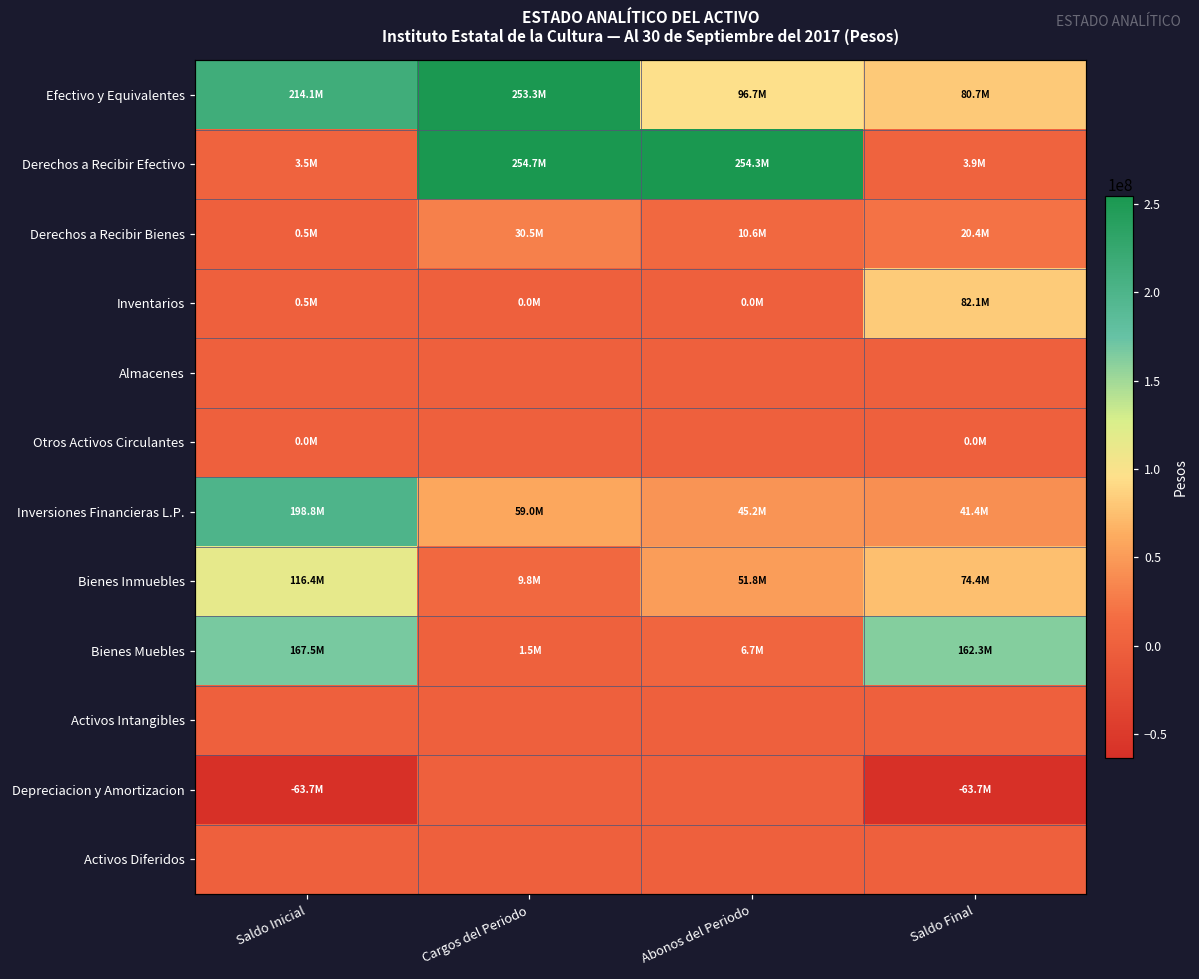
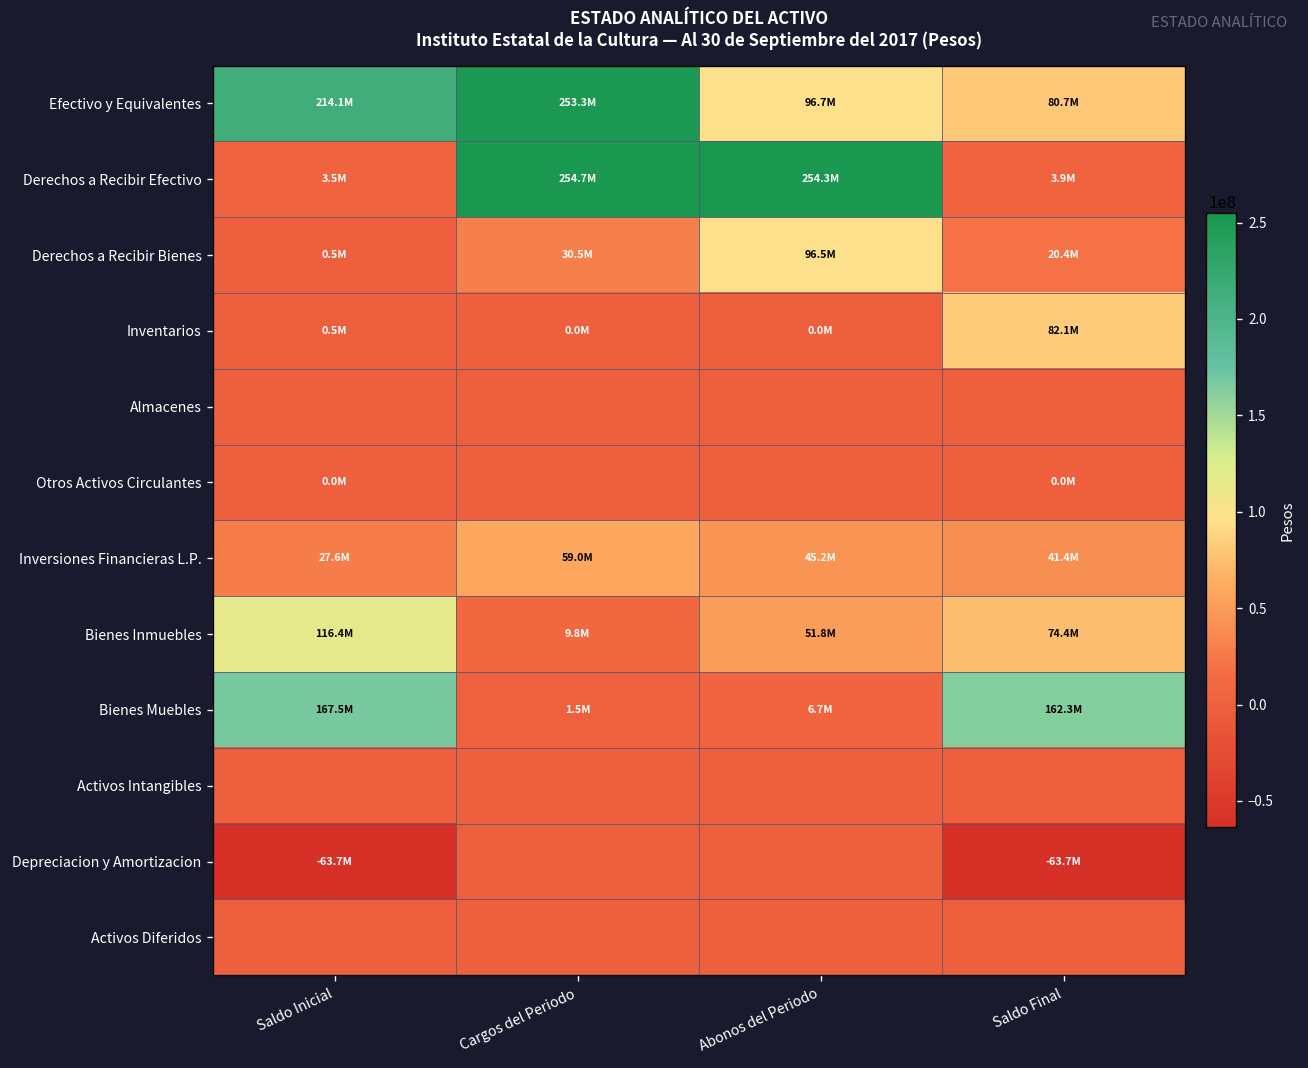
  {
    "Efectivo y Equivalentes": {
      "Saldo Inicial": "214.1M",
      "Cargos del Periodo": "253.3M",
      "Abonos del Periodo": "96.7M",
      "Saldo Final": "80.7M"
    },
    "Derechos a Recibir Efectivo": {
      "Saldo Inicial": "3.5M",
      "Cargos del Periodo": "254.7M",
      "Abonos del Periodo": "254.3M",
      "Saldo Final": "3.9M"
    },
    "Derechos a Recibir Bienes": {
      "Saldo Inicial": "0.5M",
      "Cargos del Periodo": "30.5M",
-     "Abonos del Periodo": "10.6M",
+     "Abonos del Periodo": "96.5M",
      "Saldo Final": "20.4M"
    },
    "Inventarios": {
      "Saldo Inicial": "0.5M",
      "Cargos del Periodo": "0.0M",
      "Abonos del Periodo": "0.0M",
      "Saldo Final": "82.1M"
    },
    "Otros Activos Circulantes": {
      "Saldo Inicial": "0.0M",
      "Saldo Final": "0.0M"
    },
    "Inversiones Financieras L.P.": {
-     "Saldo Inicial": "198.8M",
+     "Saldo Inicial": "27.6M",
      "Cargos del Periodo": "59.0M",
      "Abonos del Periodo": "45.2M",
      "Saldo Final": "41.4M"
    },
    "Bienes Inmuebles": {
      "Saldo Inicial": "116.4M",
      "Cargos del Periodo": "9.8M",
      "Abonos del Periodo": "51.8M",
      "Saldo Final": "74.4M"
    },
    "Bienes Muebles": {
      "Saldo Inicial": "167.5M",
      "Cargos del Periodo": "1.5M",
      "Abonos del Periodo": "6.7M",
      "Saldo Final": "162.3M"
    },
    "Depreciacion y Amortizacion": {
      "Saldo Inicial": "-63.7M",
      "Saldo Final": "-63.7M"
    }
  }
